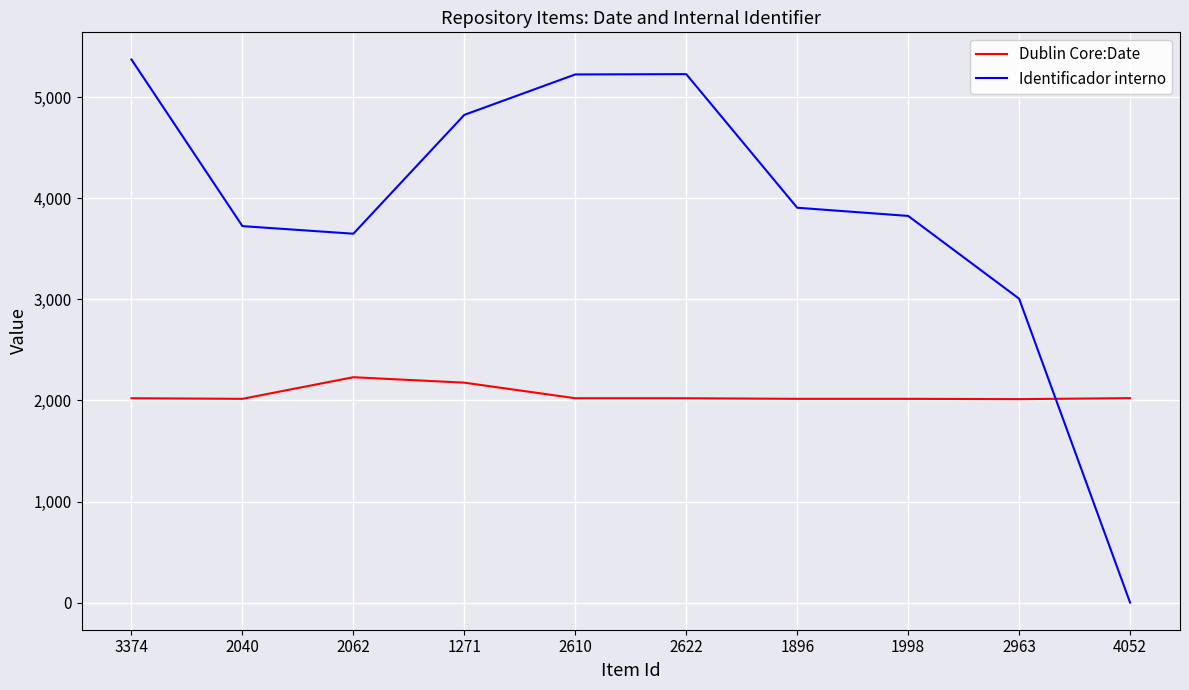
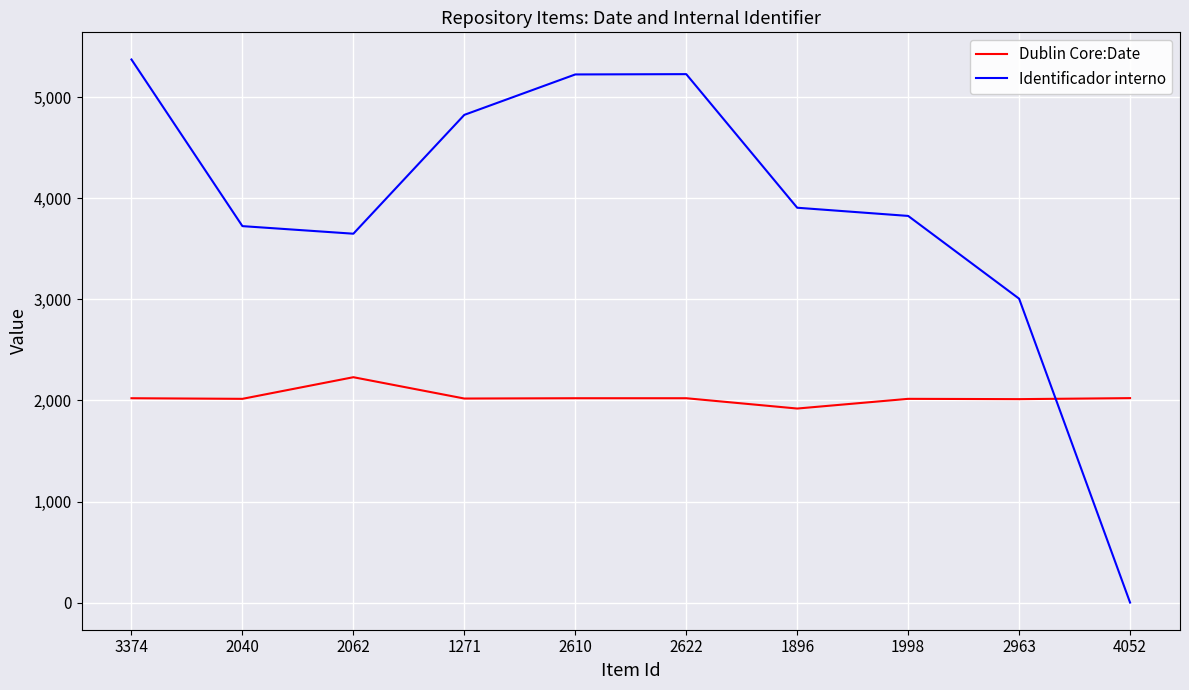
  {
    "Dublin Core:Date": {
      "3374": "2,020",
      "2040": "2,020",
      "2062": "2,230",
-     "1271": "2,180",
+     "1271": "2,020",
      "2610": "2,020",
      "2622": "2,020",
-     "1896": "2,020",
+     "1896": "1,920",
      "1998": "2,020",
      "2963": "2,010",
      "4052": "2,020"
    },
    "Identificador interno": {
      "3374": "5,370",
      "2040": "3,730",
      "2062": "3,650",
      "1271": "4,830",
      "2610": "5,230",
      "2622": "5,230",
      "1896": "3,910",
      "1998": "3,830",
      "2963": "3,010",
      "4052": "0"
    }
  }
